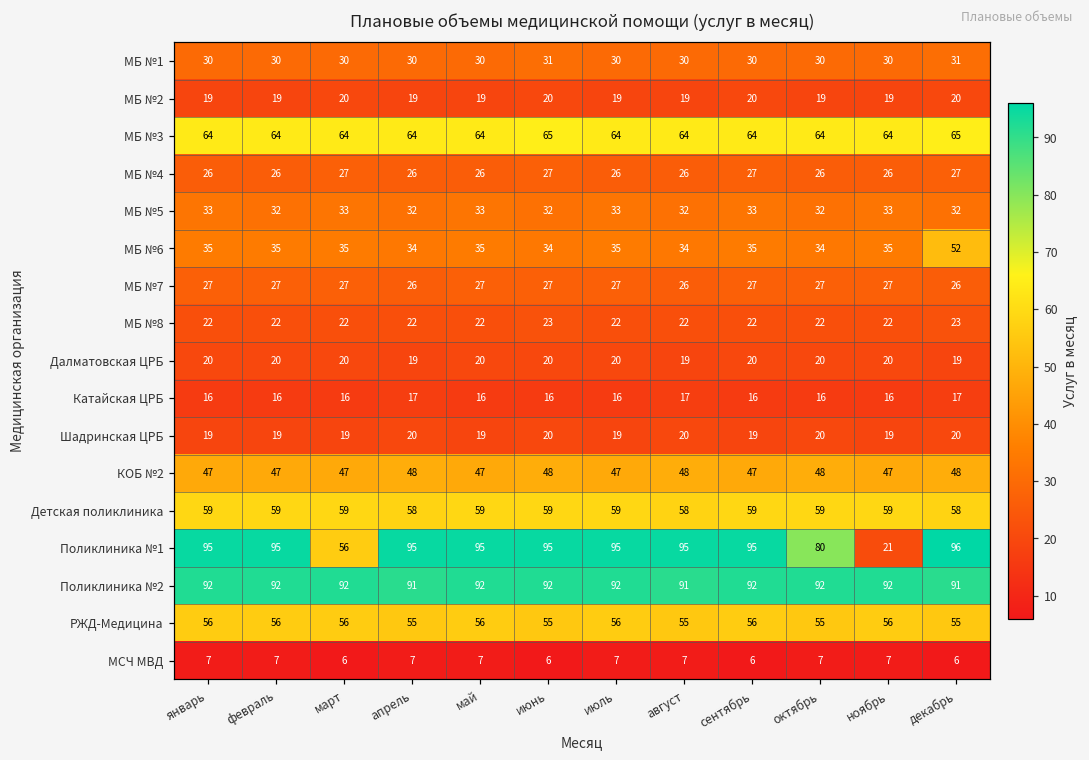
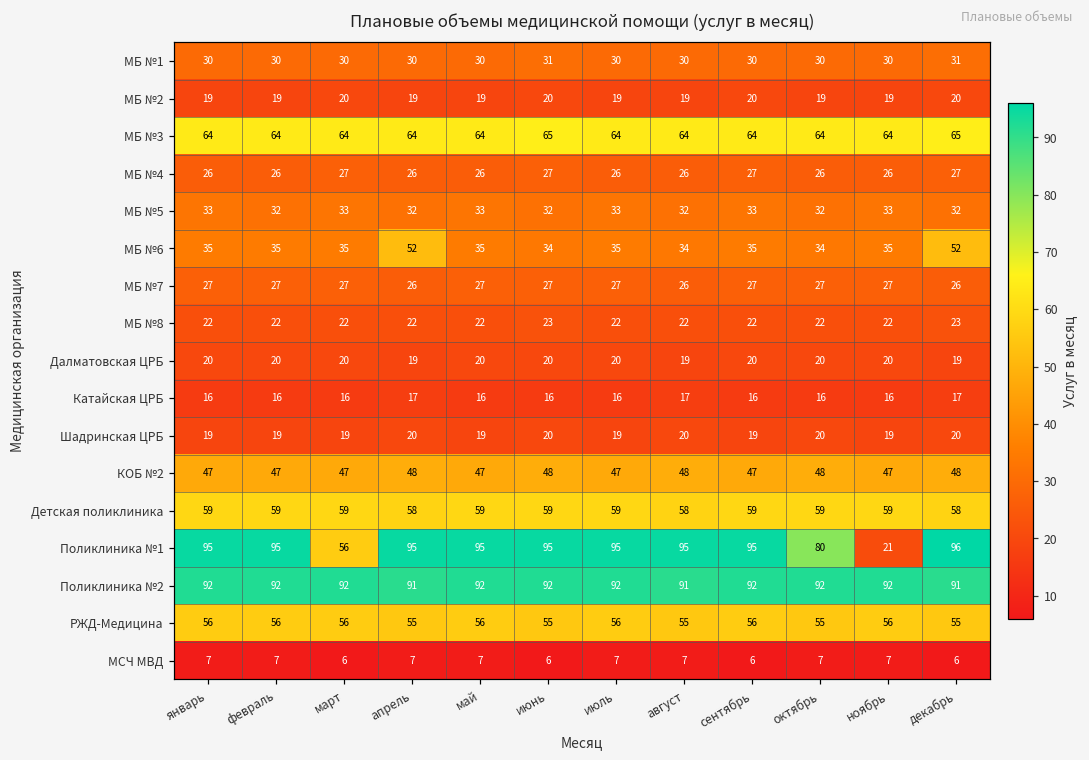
  {
    "МБ №6": {
      "январь": 35,
      "февраль": 35,
      "март": 35,
-     "апрель": 34,
+     "апрель": 52,
      "май": 35,
      "июнь": 34,
      "июль": 35,
      "август": 34,
      "сентябрь": 35,
      "октябрь": 34,
      "ноябрь": 35,
      "декабрь": 52
    }
  }
